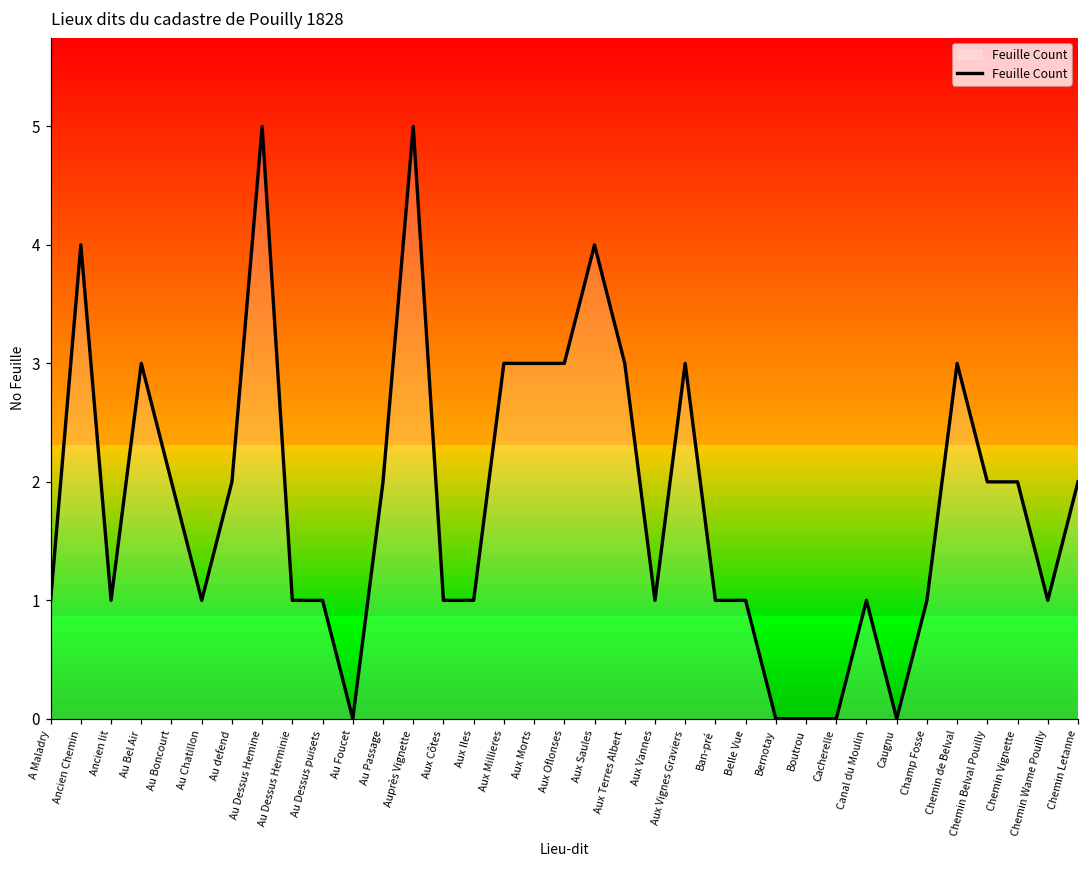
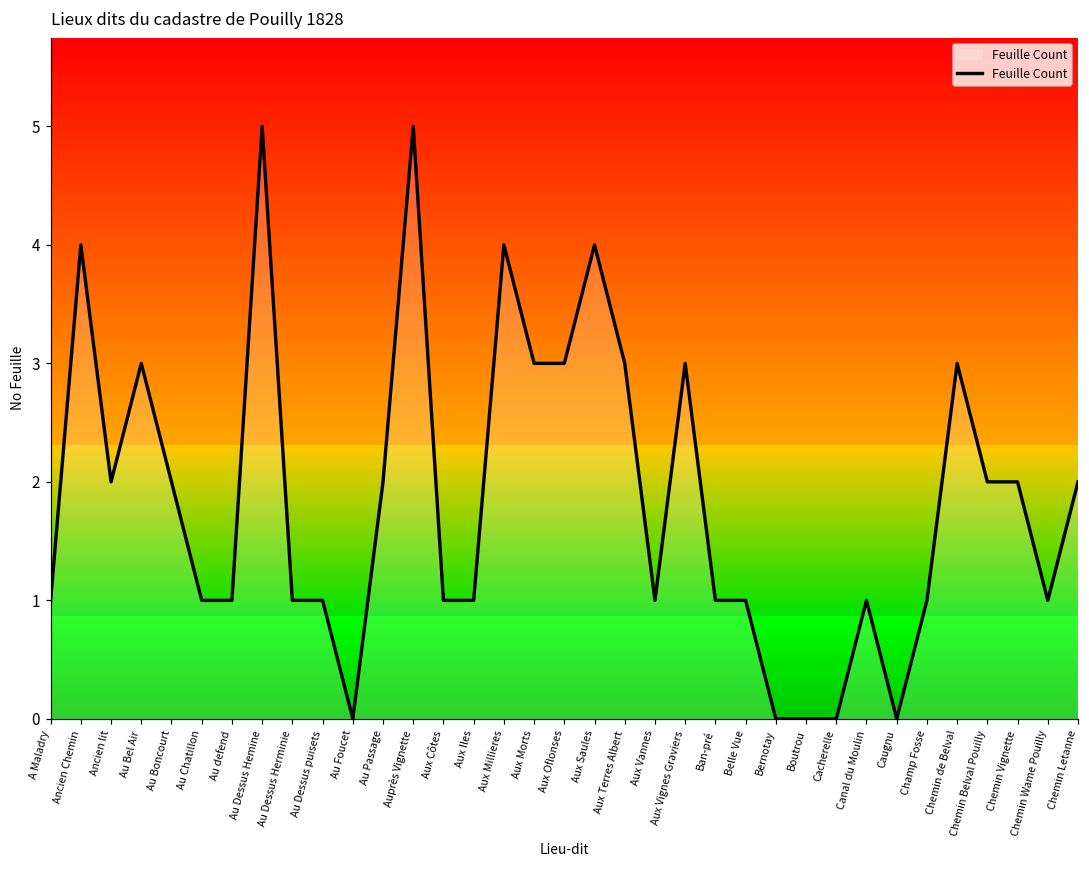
  {
    "A Maladry": 1,
    "Ancien Chemin": 4,
-   "Ancien lit": 1,
+   "Ancien lit": 2,
    "Au Bel Air": 3,
    "Au Boncourt": 2,
    "Au Chatillon": 1,
-   "Au defend": 2,
+   "Au defend": 1,
    "Au Dessus Hemine": 5,
    "Au Dessus Herminie": 1,
    "Au Dessus puisets": 1,
    "Au Foucet": 0,
    "Au Passage": 2,
    "Auprès Vignette": 5,
    "Aux Côtes": 1,
    "Aux Iles": 1,
-   "Aux Millieres": 3,
+   "Aux Millieres": 4,
    "Aux Morts": 3,
    "Aux Oflonses": 3,
    "Aux Saules": 4,
    "Aux Terres Albert": 3,
    "Aux Vannes": 1,
    "Aux Vignes Graviers": 3,
    "Ban-pré": 1,
    "Belle Vue": 1,
    "Bernotay": 0,
    "Boutrou": 0,
    "Cacherelle": 0,
    "Canal du Moulin": 1,
    "Caugnu": 0,
    "Champ Fosse": 1,
    "Chemin de Belval": 3,
    "Chemin Belval Pouilly": 2,
    "Chemin Vignette": 2,
    "Chemin Wame Pouilly": 1,
    "Chemin Letanne": 2
  }
